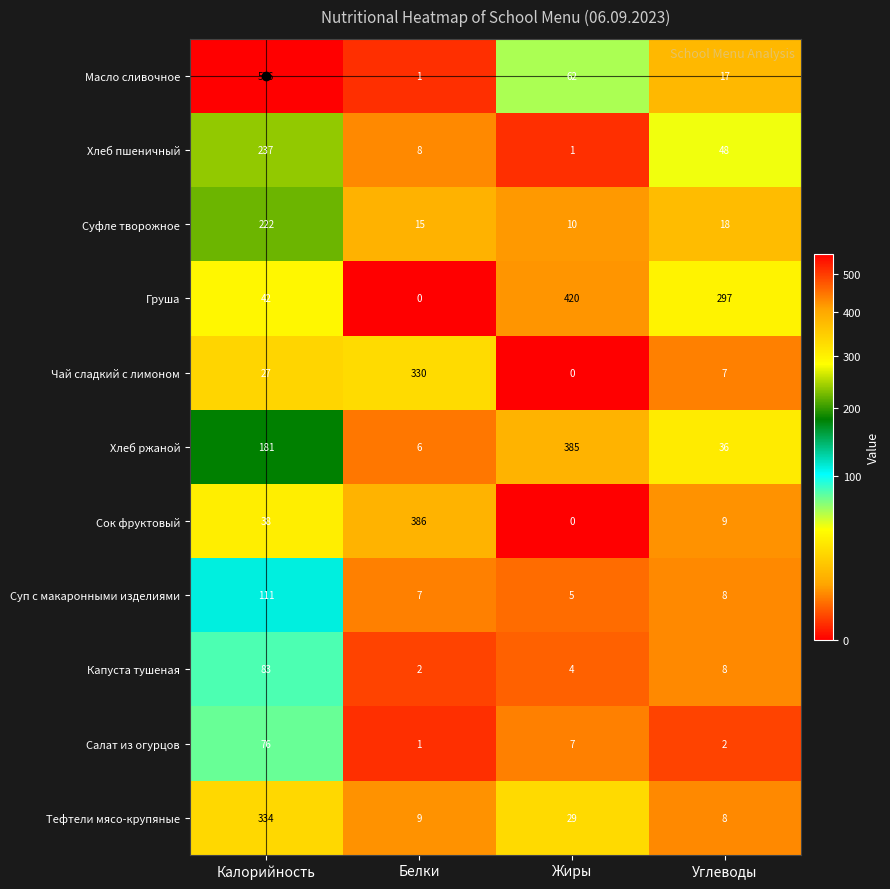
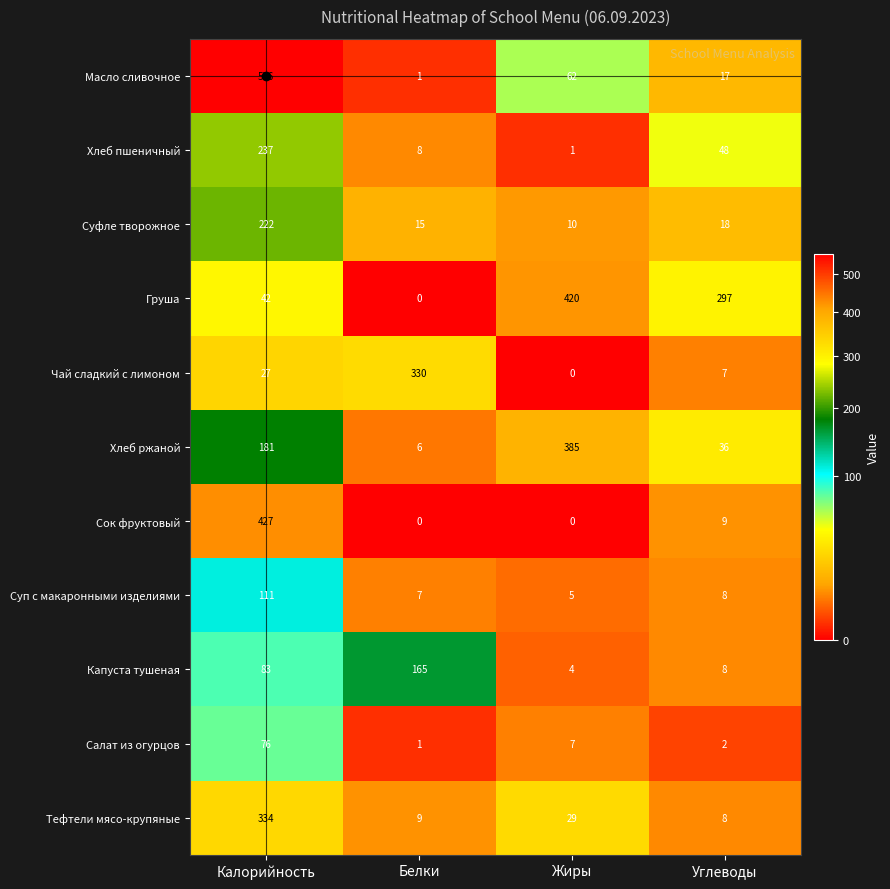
  {
    "Масло сливочное": {
      "Белки": 1,
      "Жиры": 62
    },
    "Хлеб пшеничный": {
      "Калорийность": 237,
      "Белки": 8,
      "Жиры": 1,
      "Углеводы": 48
    },
    "Суфле творожное": {
      "Калорийность": 222,
      "Белки": 15,
      "Жиры": 10,
      "Углеводы": 18
    },
    "Груша": {
      "Калорийность": 42,
      "Белки": 0,
      "Жиры": 420,
      "Углеводы": 297
    },
    "Чай сладкий с лимоном": {
      "Калорийность": 27,
      "Белки": 330,
      "Жиры": 0,
      "Углеводы": 7
    },
    "Хлеб ржаной": {
      "Калорийность": 181,
      "Белки": 6,
      "Жиры": 385,
      "Углеводы": 36
    },
    "Сок фруктовый": {
-     "Калорийность": 38,
-     "Белки": 386,
+     "Калорийность": 427,
+     "Белки": 0,
      "Жиры": 0,
      "Углеводы": 9
    },
    "Суп с макаронными изделиями": {
      "Калорийность": 111,
      "Белки": 7,
      "Жиры": 5,
      "Углеводы": 8
    },
    "Капуста тушеная": {
      "Калорийность": 83,
-     "Белки": 2,
+     "Белки": 165,
      "Жиры": 4,
      "Углеводы": 8
    },
    "Салат из огурцов": {
      "Калорийность": 76,
      "Белки": 1,
      "Жиры": 7,
      "Углеводы": 2
    },
    "Тефтели мясо-крупяные": {
      "Калорийность": 334,
      "Белки": 9,
      "Жиры": 29,
      "Углеводы": 8
    }
  }
